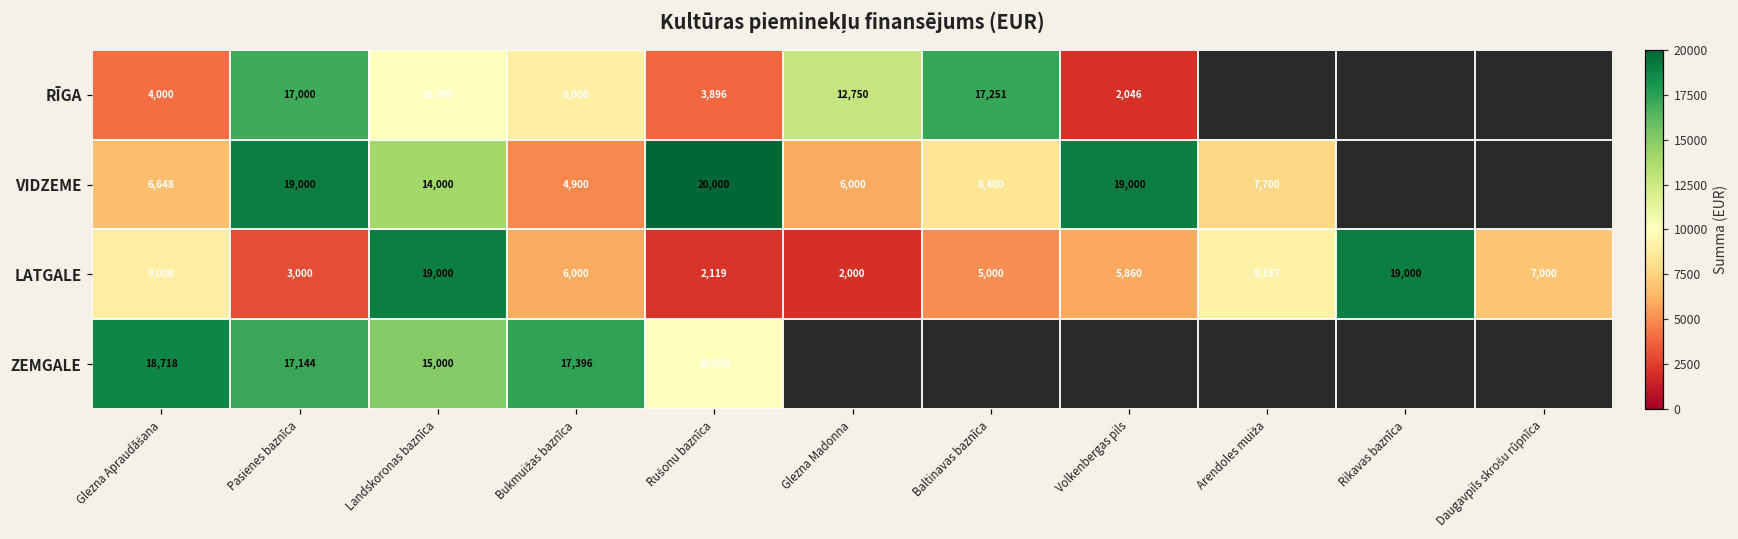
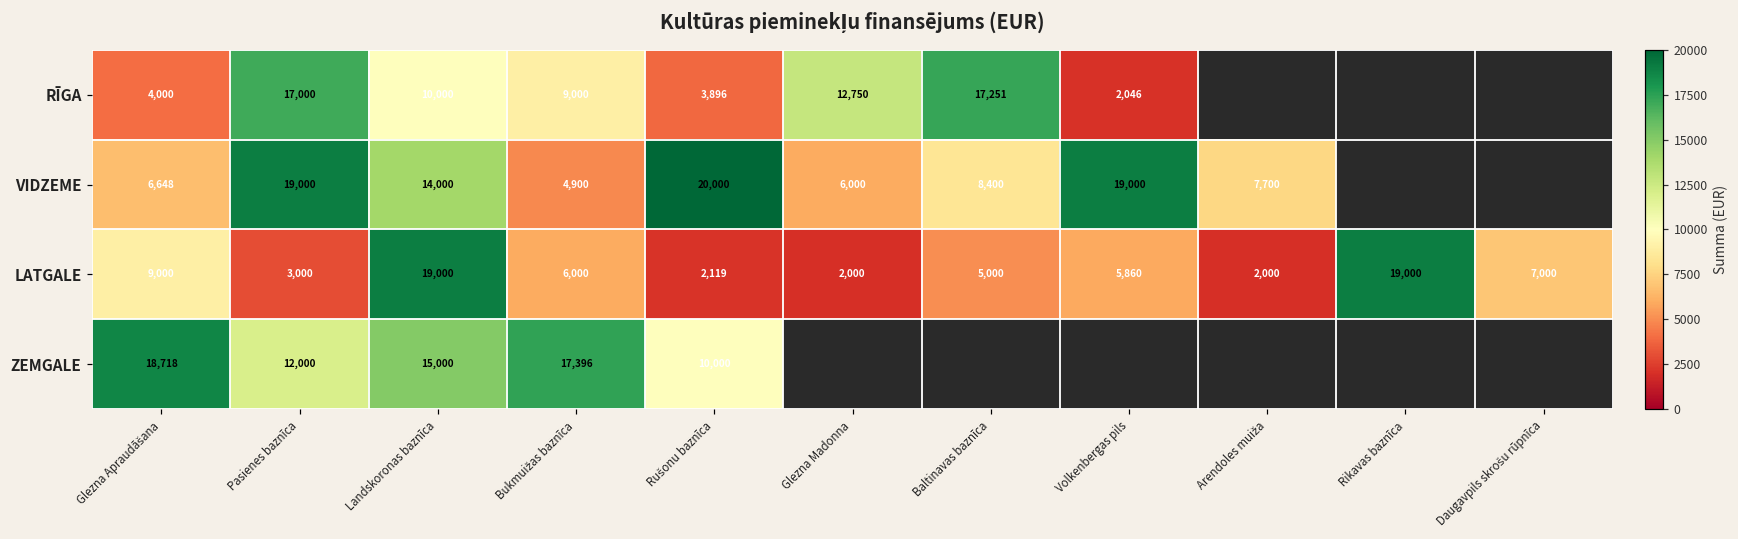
  {
    "RĪGA": {
      "Glezna Apraudāšana": "4,000",
      "Pasienes baznīca": "17,000",
      "Landskoronas baznīca": "10,000",
      "Bukmuižas baznīca": "9,000",
      "Rušonu baznīca": "3,896",
      "Glezna Madonna": "12,750",
      "Baltinavas baznīca": "17,251",
      "Volkenbergas pils": "2,046"
    },
    "VIDZEME": {
      "Glezna Apraudāšana": "6,648",
      "Pasienes baznīca": "19,000",
      "Landskoronas baznīca": "14,000",
      "Bukmuižas baznīca": "4,900",
      "Rušonu baznīca": "20,000",
      "Glezna Madonna": "6,000",
      "Baltinavas baznīca": "8,400",
      "Volkenbergas pils": "19,000",
      "Arendoles muiža": "7,700"
    },
    "LATGALE": {
      "Glezna Apraudāšana": "9,000",
      "Pasienes baznīca": "3,000",
      "Landskoronas baznīca": "19,000",
      "Bukmuižas baznīca": "6,000",
      "Rušonu baznīca": "2,119",
      "Glezna Madonna": "2,000",
      "Baltinavas baznīca": "5,000",
      "Volkenbergas pils": "5,860",
-     "Arendoles muiža": "9,157",
+     "Arendoles muiža": "2,000",
      "Rikavas baznīca": "19,000",
      "Daugavpils skrošu rūpnīca": "7,000"
    },
    "ZEMGALE": {
      "Glezna Apraudāšana": "18,718",
-     "Pasienes baznīca": "17,144",
+     "Pasienes baznīca": "12,000",
      "Landskoronas baznīca": "15,000",
      "Bukmuižas baznīca": "17,396",
      "Rušonu baznīca": "10,000"
    }
  }
